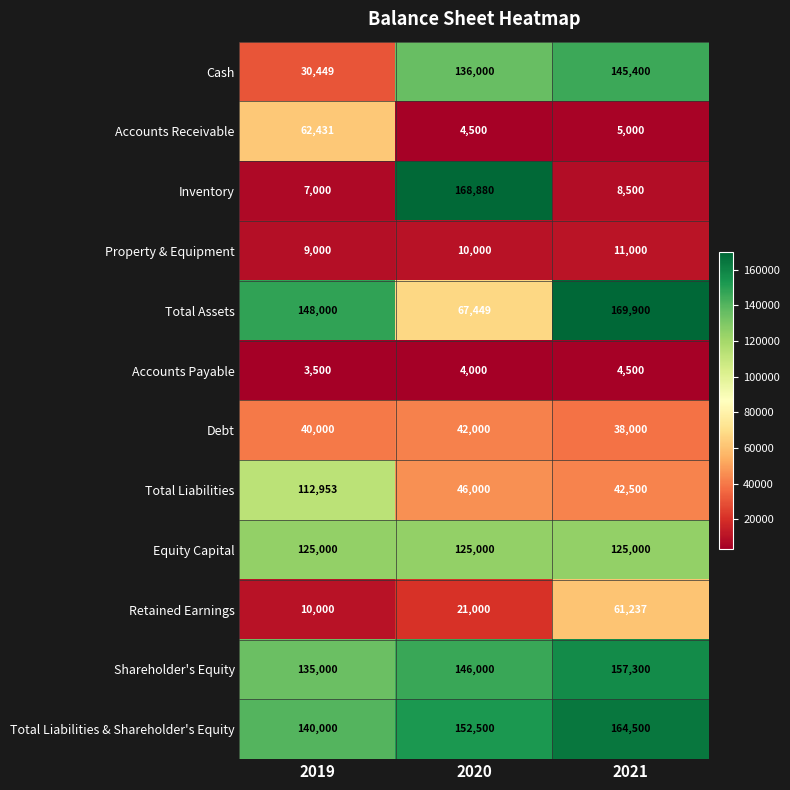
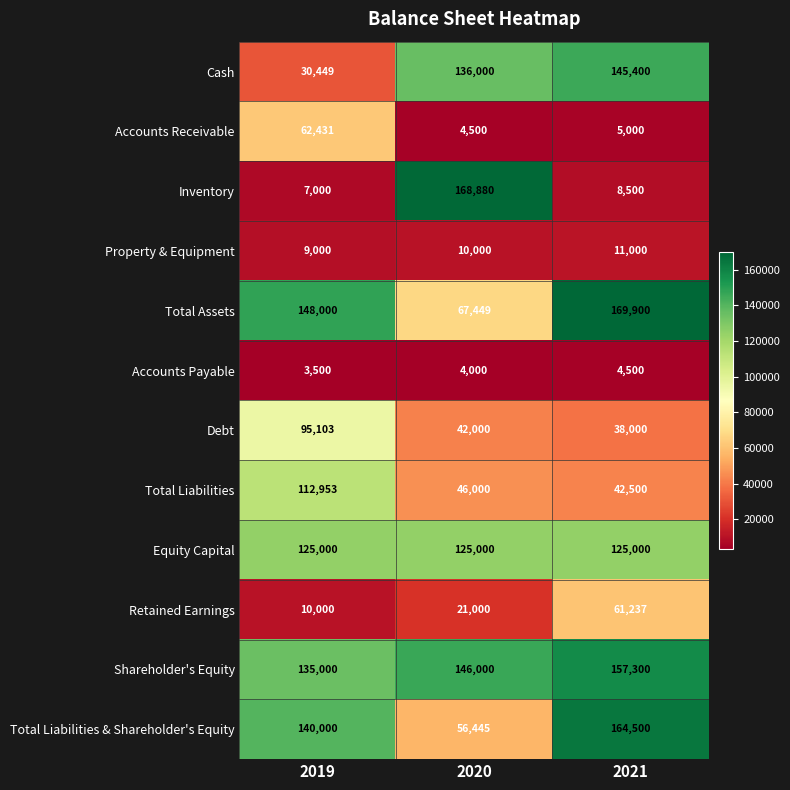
  {
    "Cash": {
      "2019": "30,449",
      "2020": "136,000",
      "2021": "145,400"
    },
    "Accounts Receivable": {
      "2019": "62,431",
      "2020": "4,500",
      "2021": "5,000"
    },
    "Inventory": {
      "2019": "7,000",
      "2020": "168,880",
      "2021": "8,500"
    },
    "Property & Equipment": {
      "2019": "9,000",
      "2020": "10,000",
      "2021": "11,000"
    },
    "Total Assets": {
      "2019": "148,000",
      "2020": "67,449",
      "2021": "169,900"
    },
    "Accounts Payable": {
      "2019": "3,500",
      "2020": "4,000",
      "2021": "4,500"
    },
    "Debt": {
-     "2019": "40,000",
+     "2019": "95,103",
      "2020": "42,000",
      "2021": "38,000"
    },
    "Total Liabilities": {
      "2019": "112,953",
      "2020": "46,000",
      "2021": "42,500"
    },
    "Equity Capital": {
      "2019": "125,000",
      "2020": "125,000",
      "2021": "125,000"
    },
    "Retained Earnings": {
      "2019": "10,000",
      "2020": "21,000",
      "2021": "61,237"
    },
    "Shareholder's Equity": {
      "2019": "135,000",
      "2020": "146,000",
      "2021": "157,300"
    },
    "Total Liabilities & Shareholder's Equity": {
      "2019": "140,000",
-     "2020": "152,500",
+     "2020": "56,445",
      "2021": "164,500"
    }
  }
